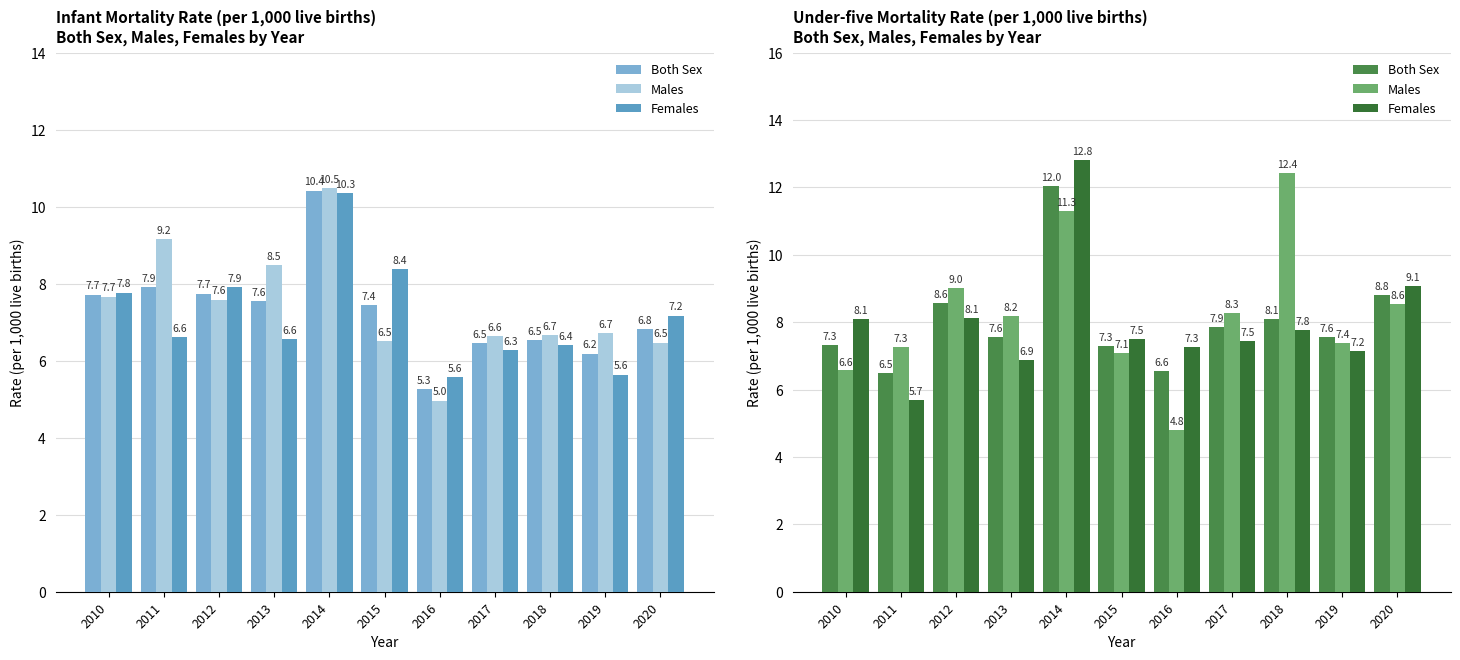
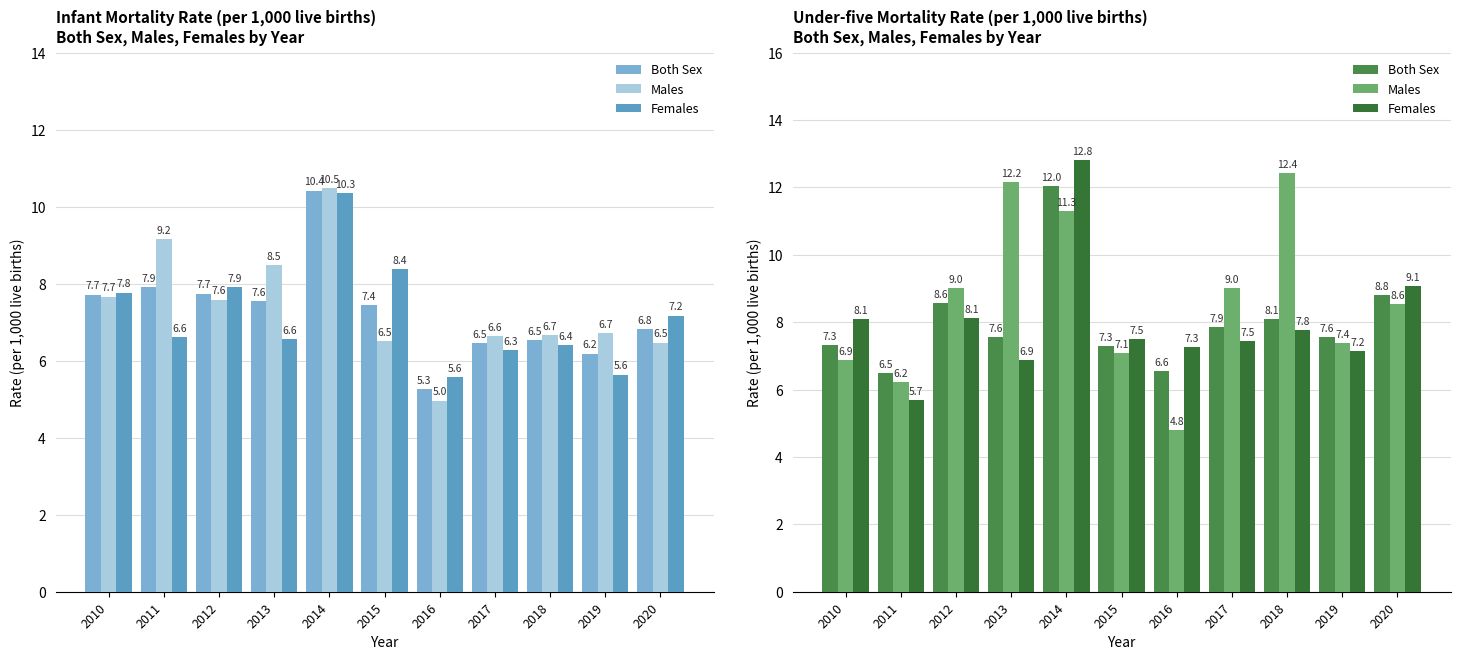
  {
    "Under-five Mortality Rate (per 1,000 live births) Both Sex, Males, Females by Year": {
      "Males": {
-       "2010": 6.6,
-       "2011": 7.3,
+       "2010": 6.9,
+       "2011": 6.2,
        "2012": 9.0,
-       "2013": 8.2,
+       "2013": 12.2,
        "2014": 11.3,
        "2015": 7.1,
        "2016": 4.8,
-       "2017": 8.3,
+       "2017": 9.0,
        "2018": 12.4,
        "2019": 7.4,
        "2020": 8.6
      }
    }
  }
